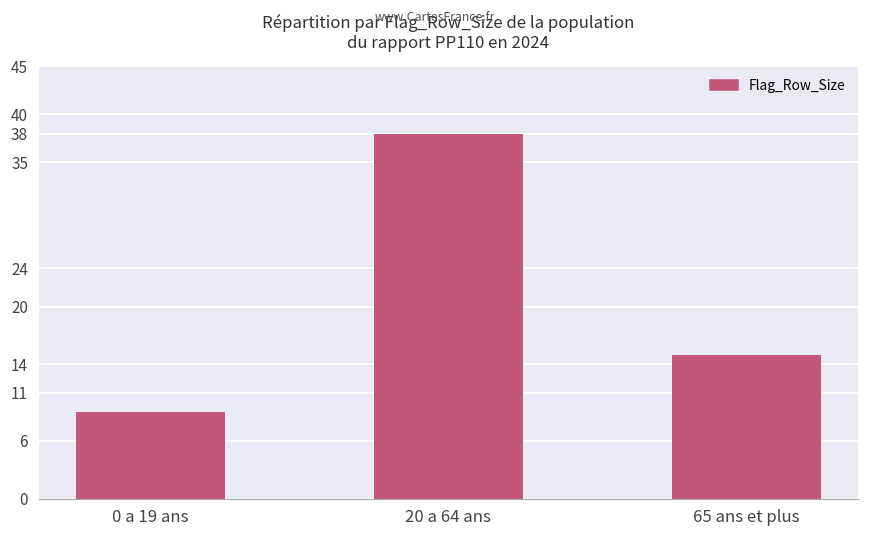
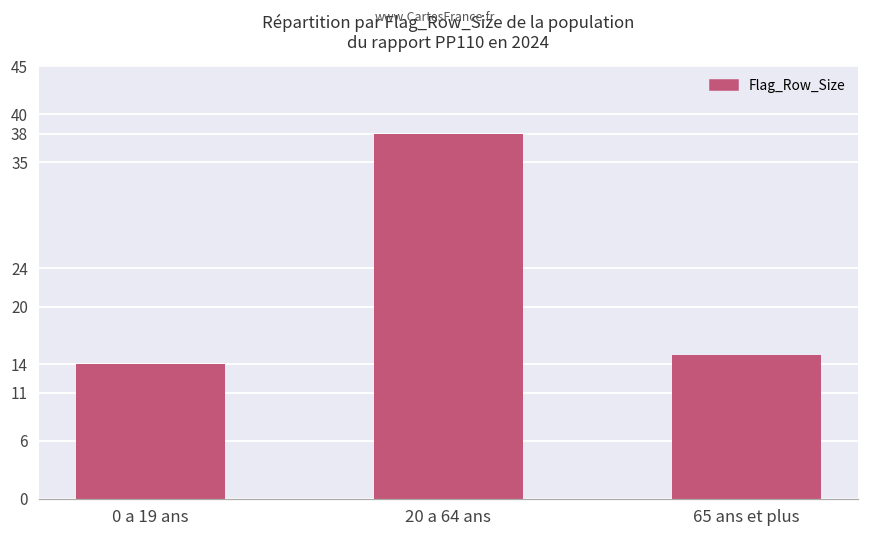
  {
-   "0 а 19 ans": 9,
+   "0 а 19 ans": 14,
    "20 а 64 ans": 38,
    "65 ans et plus": 15
  }
